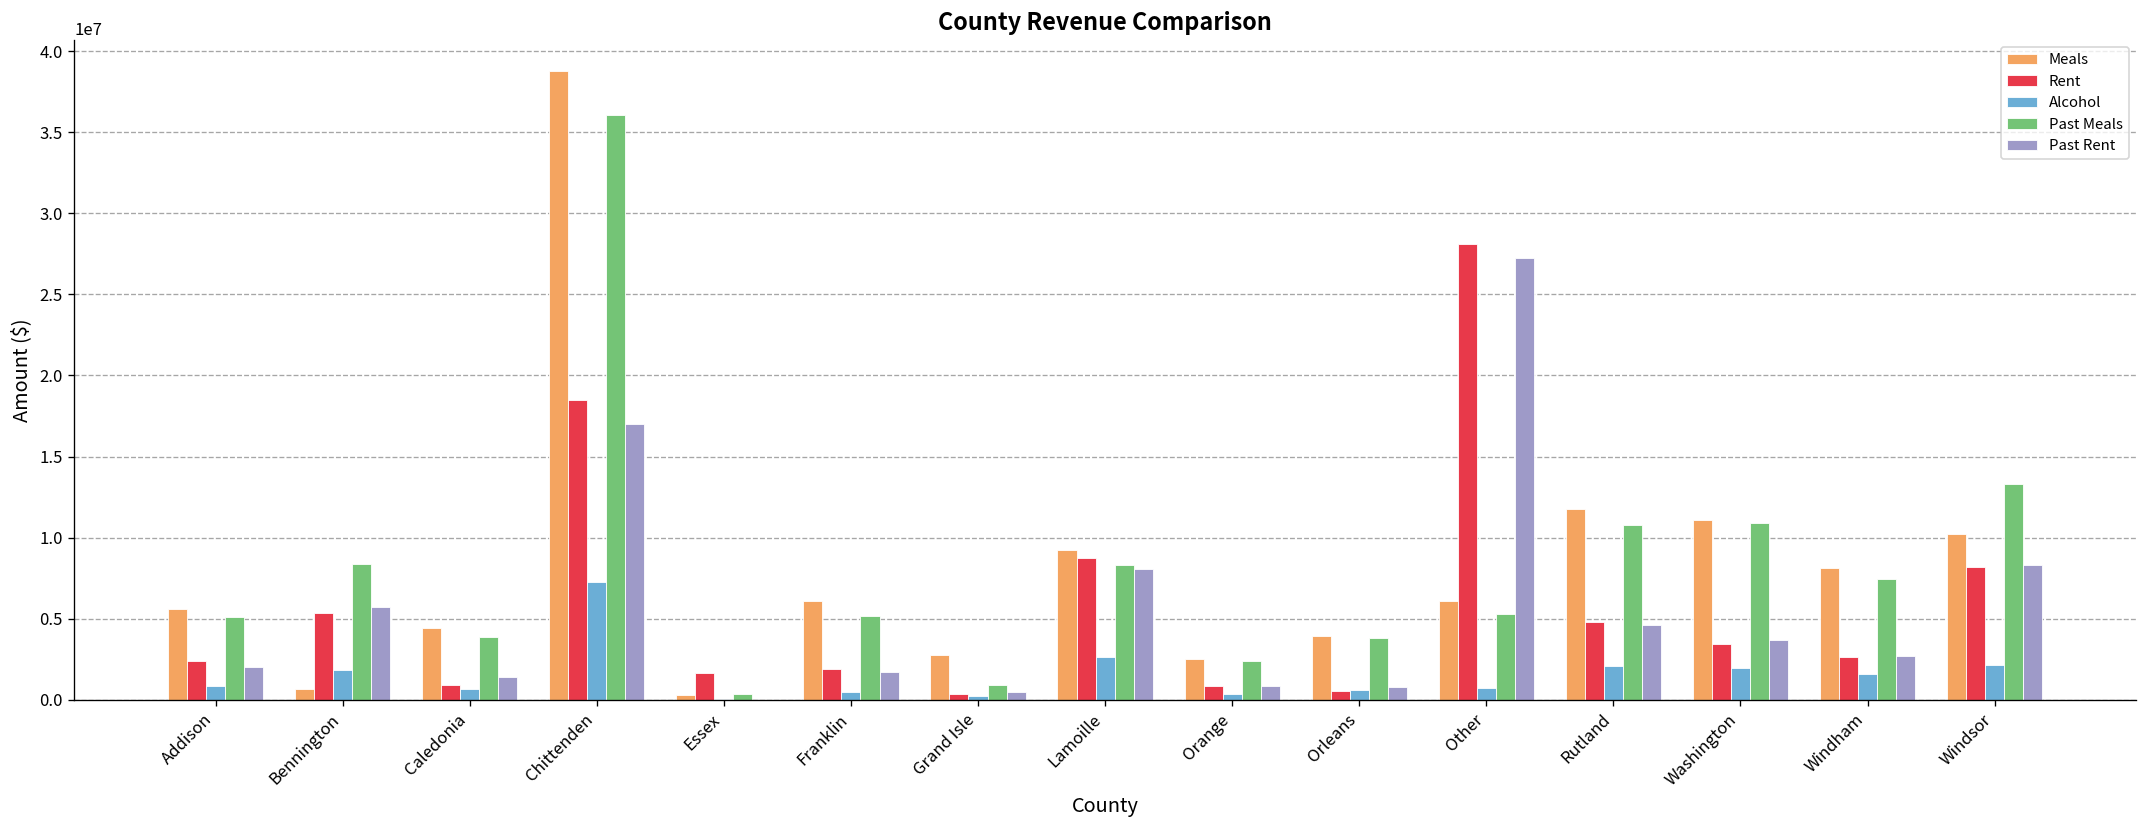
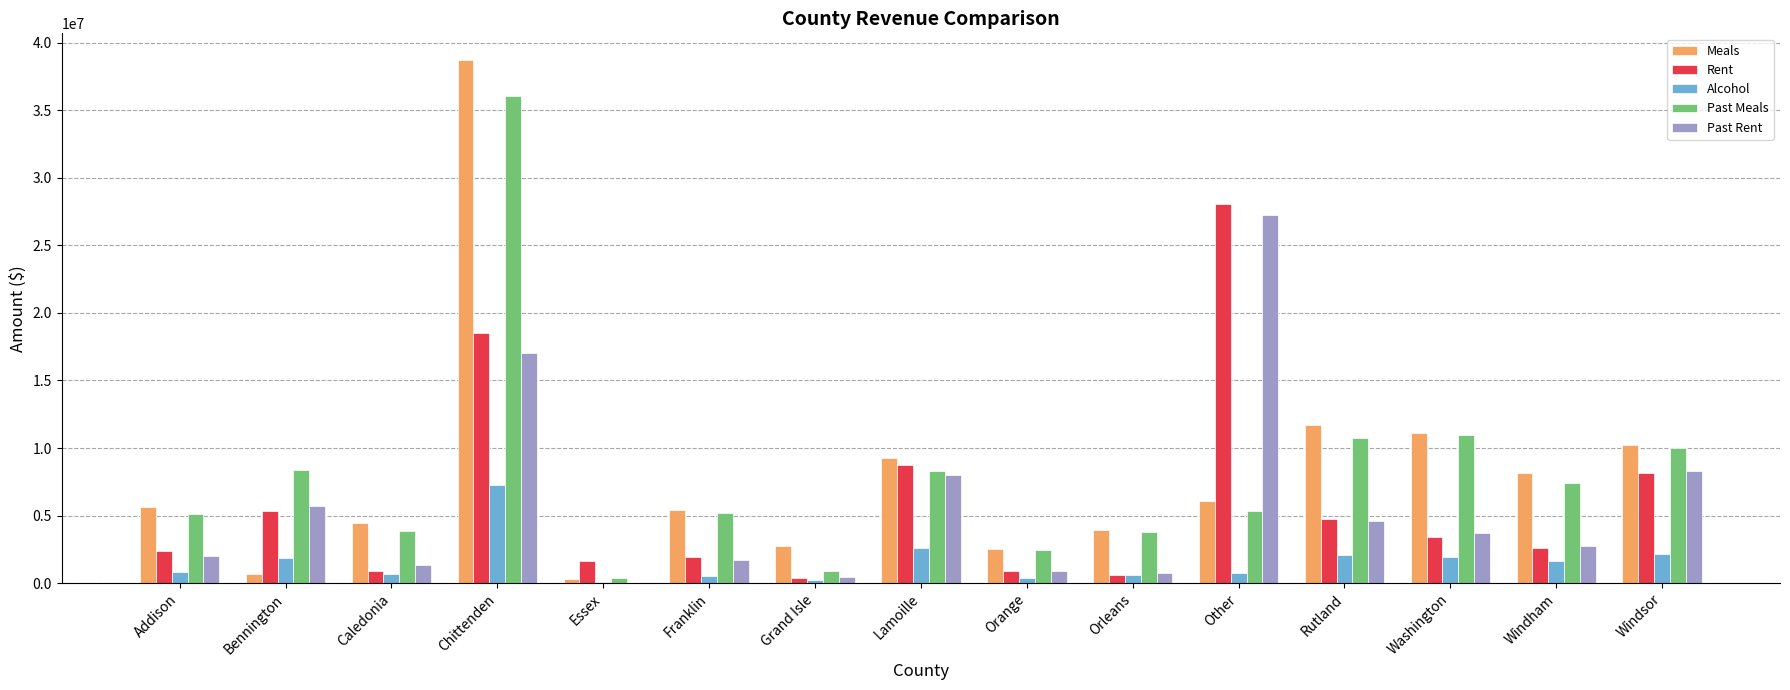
  {
    "Meals": {
      "Addison": 5600000,
      "Bennington": 700000,
      "Caledonia": 4400000,
      "Chittenden": 38800000,
      "Essex": 300000,
-     "Franklin": 6100000,
+     "Franklin": 5400000,
      "Grand Isle": 2800000,
      "Lamoille": 9200000,
      "Orange": 2500000,
      "Orleans": 4000000,
      "Other": 6100000,
      "Rutland": 11700000,
      "Washington": 11100000,
      "Windham": 8100000,
      "Windsor": 10200000
    },
    "Rent": {
      "Addison": 2400000,
      "Bennington": 5300000,
      "Caledonia": 900000,
      "Chittenden": 18500000,
      "Essex": 1600000,
      "Franklin": 1900000,
      "Grand Isle": 400000,
      "Lamoille": 8700000,
      "Orange": 900000,
      "Orleans": 600000,
      "Other": 28100000,
      "Rutland": 4800000,
      "Washington": 3400000,
      "Windham": 2600000,
      "Windsor": 8200000
    },
    "Past Meals": {
      "Addison": 5100000,
      "Bennington": 8400000,
      "Caledonia": 3900000,
      "Chittenden": 36100000,
      "Essex": 300000,
      "Franklin": 5200000,
      "Grand Isle": 900000,
      "Lamoille": 8300000,
      "Orange": 2400000,
      "Orleans": 3800000,
      "Other": 5300000,
      "Rutland": 10800000,
      "Washington": 10900000,
      "Windham": 7400000,
-     "Windsor": 13300000
+     "Windsor": 10000000
    }
  }
